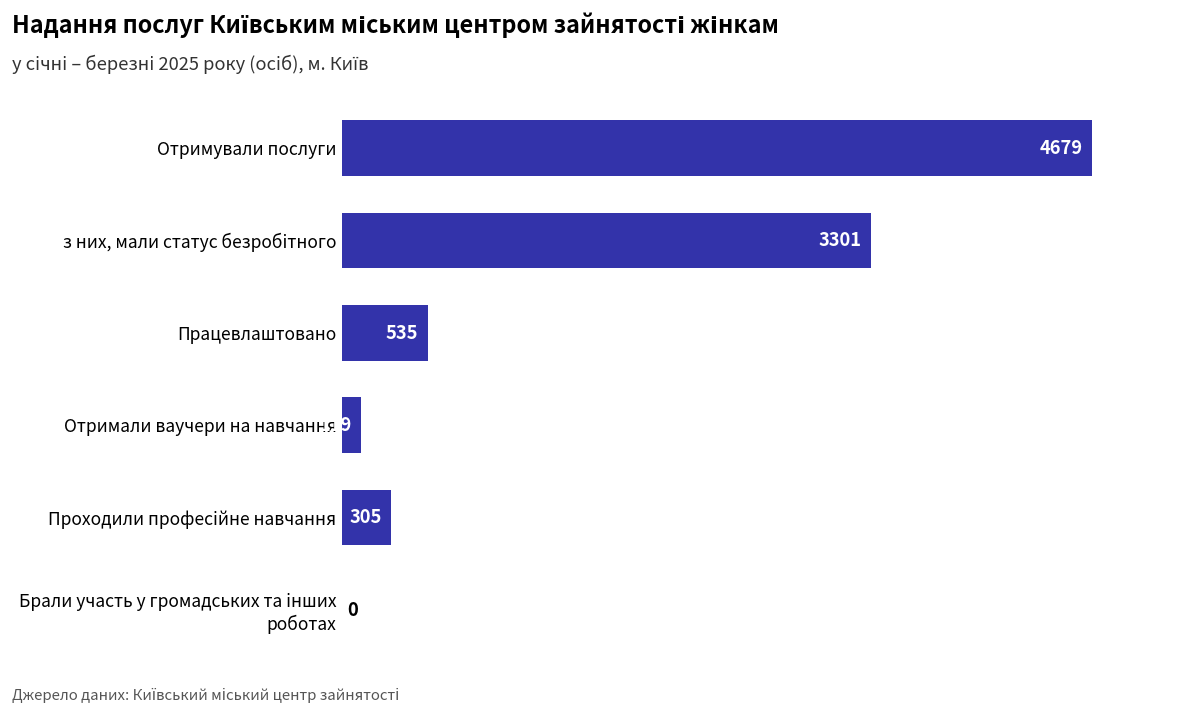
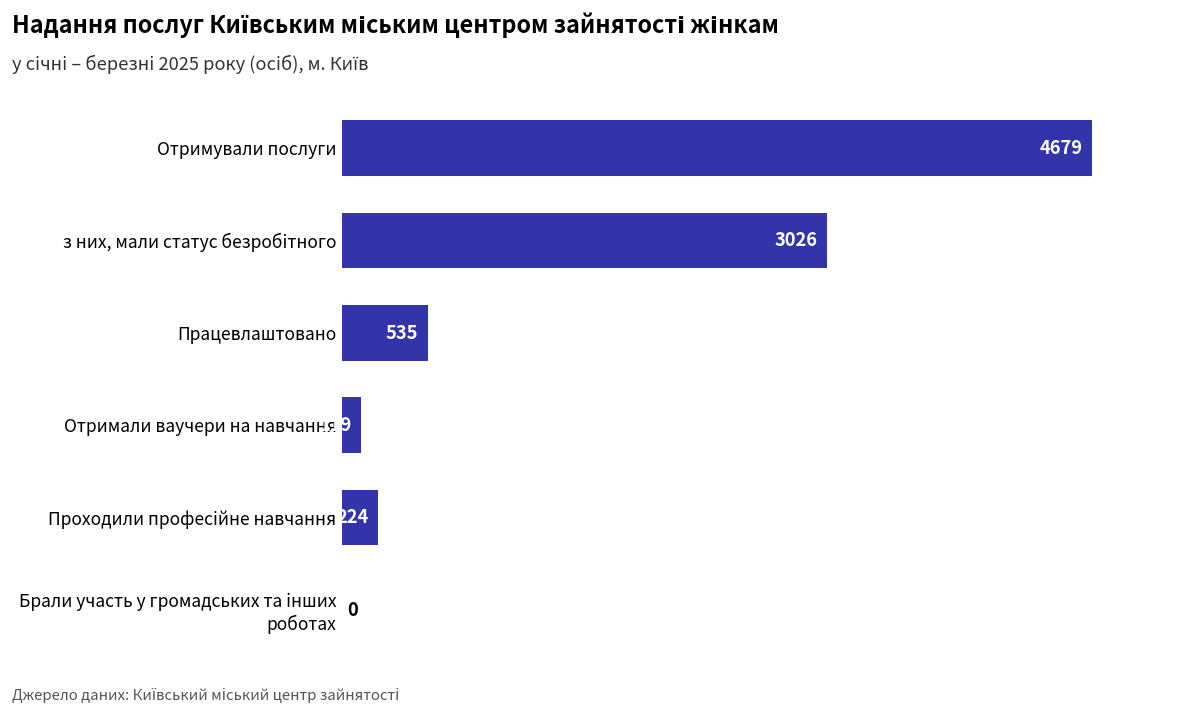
  {
    "Отримували послуги": 4679,
-   "з них, мали статус безробітного": 3301,
+   "з них, мали статус безробітного": 3026,
    "Працевлаштовано": 535,
-   "Проходили професійне навчання": 305,
+   "Проходили професійне навчання": 224,
    "Брали участь у громадських та інших роботах": 0
  }
